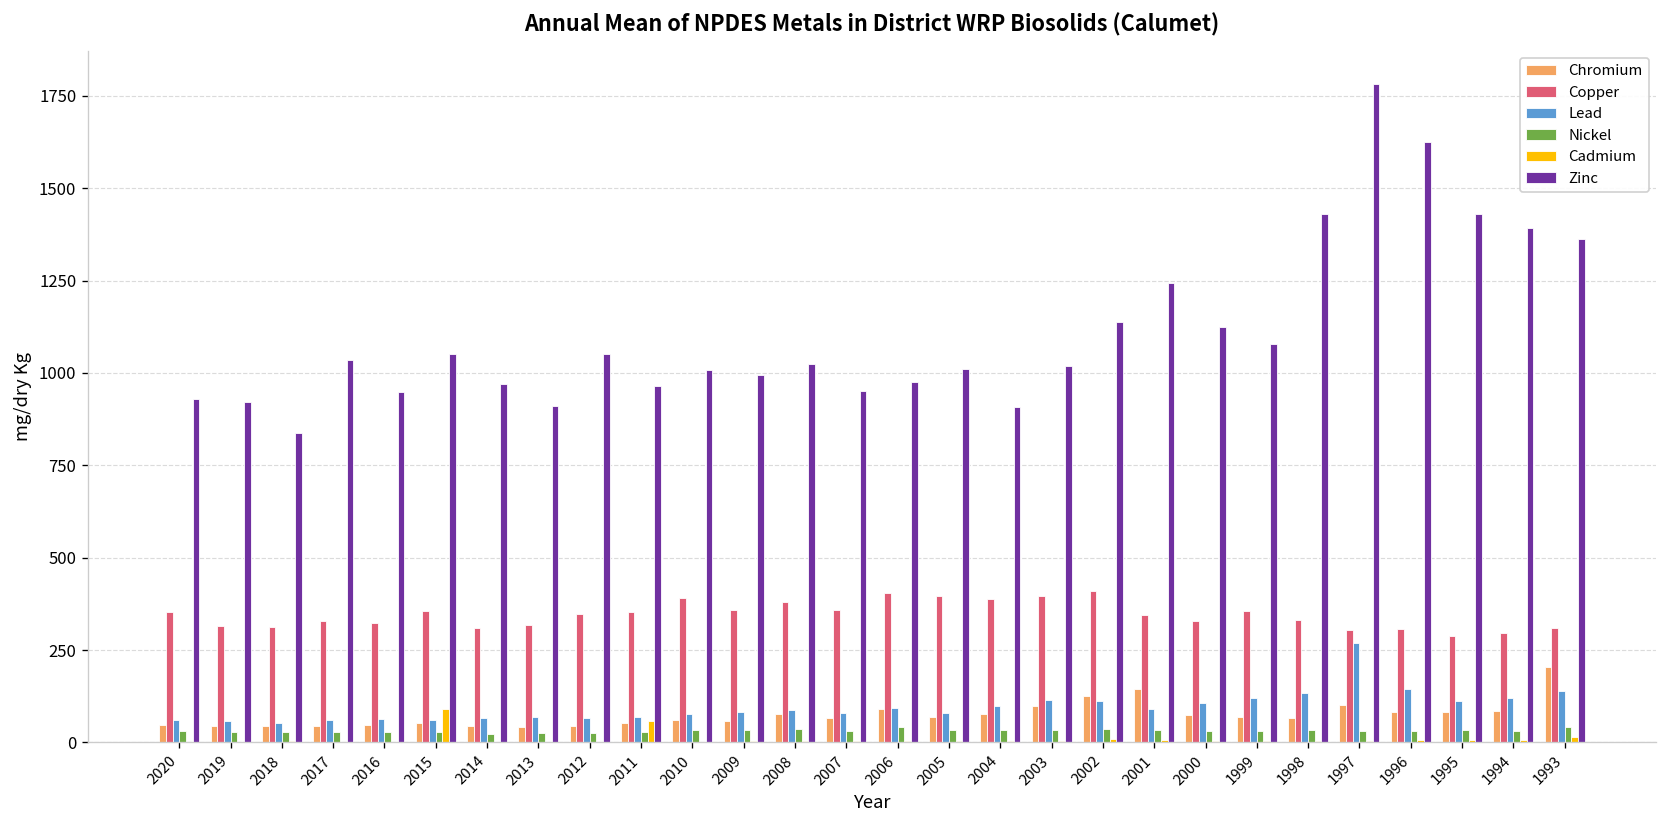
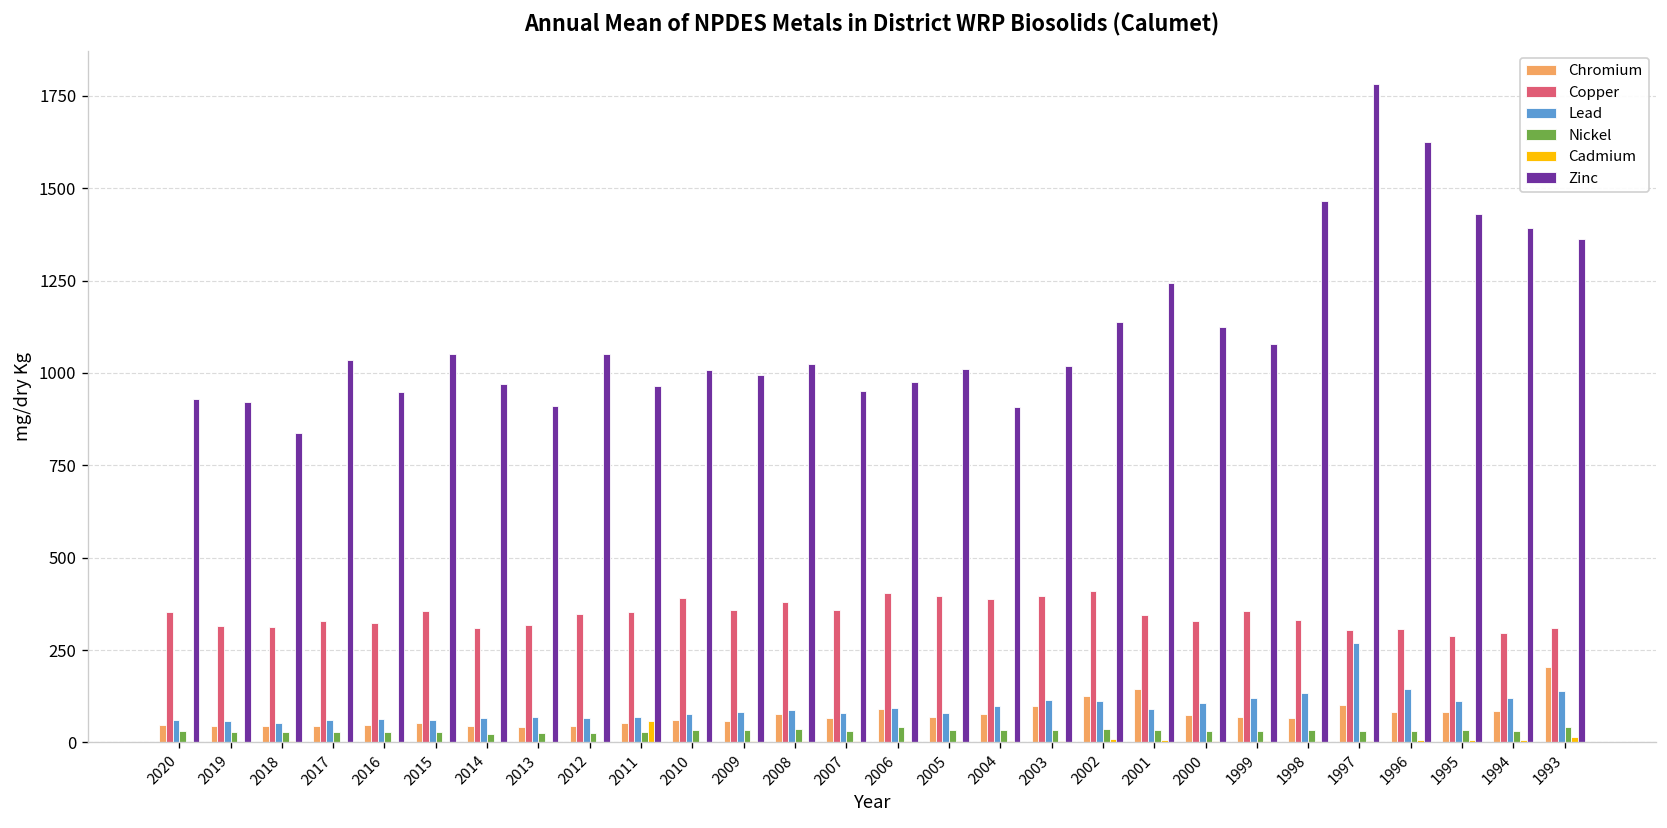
  {
    "Chromium": {
      "2020": 50,
      "2019": 40,
      "2018": 50,
      "2017": 40,
      "2016": 50,
      "2015": 50,
      "2014": 40,
      "2013": 40,
      "2012": 40,
      "2011": 50,
      "2010": 60,
      "2009": 60,
      "2008": 80,
      "2007": 70,
      "2006": 90,
      "2005": 70,
      "2004": 80,
      "2003": 100,
      "2002": 130,
      "2001": 140,
      "2000": 70,
      "1999": 70,
      "1998": 70,
      "1997": 100,
      "1996": 80,
      "1995": 80,
      "1994": 90,
      "1993": 210
    },
    "Copper": {
      "2020": 350,
      "2019": 320,
      "2018": 310,
      "2017": 330,
      "2016": 320,
      "2015": 360,
      "2014": 310,
      "2013": 320,
      "2012": 350,
      "2011": 350,
      "2010": 390,
      "2009": 360,
      "2008": 380,
      "2007": 360,
      "2006": 400,
      "2005": 400,
      "2004": 390,
      "2003": 400,
      "2002": 410,
      "2001": 350,
      "2000": 330,
      "1999": 360,
      "1998": 330,
      "1997": 310,
      "1996": 310,
      "1995": 290,
      "1994": 300,
      "1993": 310
    },
    "Lead": {
      "2020": 60,
      "2019": 60,
      "2018": 50,
      "2017": 60,
      "2016": 60,
      "2015": 60,
      "2014": 70,
      "2013": 70,
      "2012": 70,
      "2011": 70,
      "2010": 80,
      "2009": 80,
      "2008": 90,
      "2007": 80,
      "2006": 90,
      "2005": 80,
      "2004": 100,
      "2003": 110,
      "2002": 110,
      "2001": 90,
      "2000": 110,
      "1999": 120,
      "1998": 140,
      "1997": 270,
      "1996": 150,
      "1995": 110,
      "1994": 120,
      "1993": 140
    },
    "Nickel": {
      "2020": 30,
      "2019": 30,
      "2018": 30,
      "2017": 30,
      "2016": 30,
      "2015": 30,
      "2014": 20,
      "2013": 30,
      "2012": 30,
      "2011": 30,
      "2010": 30,
      "2009": 30,
      "2008": 40,
      "2007": 30,
      "2006": 40,
      "2005": 30,
      "2004": 30,
      "2003": 40,
      "2002": 40,
      "2001": 40,
      "2000": 30,
      "1999": 30,
      "1998": 30,
      "1997": 30,
      "1996": 30,
      "1995": 30,
      "1994": 30,
      "1993": 40
    },
    "Cadmium": {
-     "2015": 90,
+     "2015": 0,
      "2011": 60,
      "2002": 10,
      "1993": 20
    },
    "Zinc": {
      "2020": 930,
      "2019": 920,
      "2018": 840,
      "2017": 1030,
      "2016": 950,
      "2015": 1050,
      "2014": 970,
      "2013": 910,
      "2012": 1050,
      "2011": 970,
      "2010": 1010,
      "2009": 990,
      "2008": 1020,
      "2007": 950,
      "2006": 980,
      "2005": 1010,
      "2004": 910,
      "2003": 1020,
      "2002": 1140,
      "2001": 1240,
      "2000": 1130,
      "1999": 1080,
-     "1998": 1430,
+     "1998": 1470,
      "1997": 1780,
      "1996": 1630,
      "1995": 1430,
      "1994": 1390,
      "1993": 1360
    }
  }
